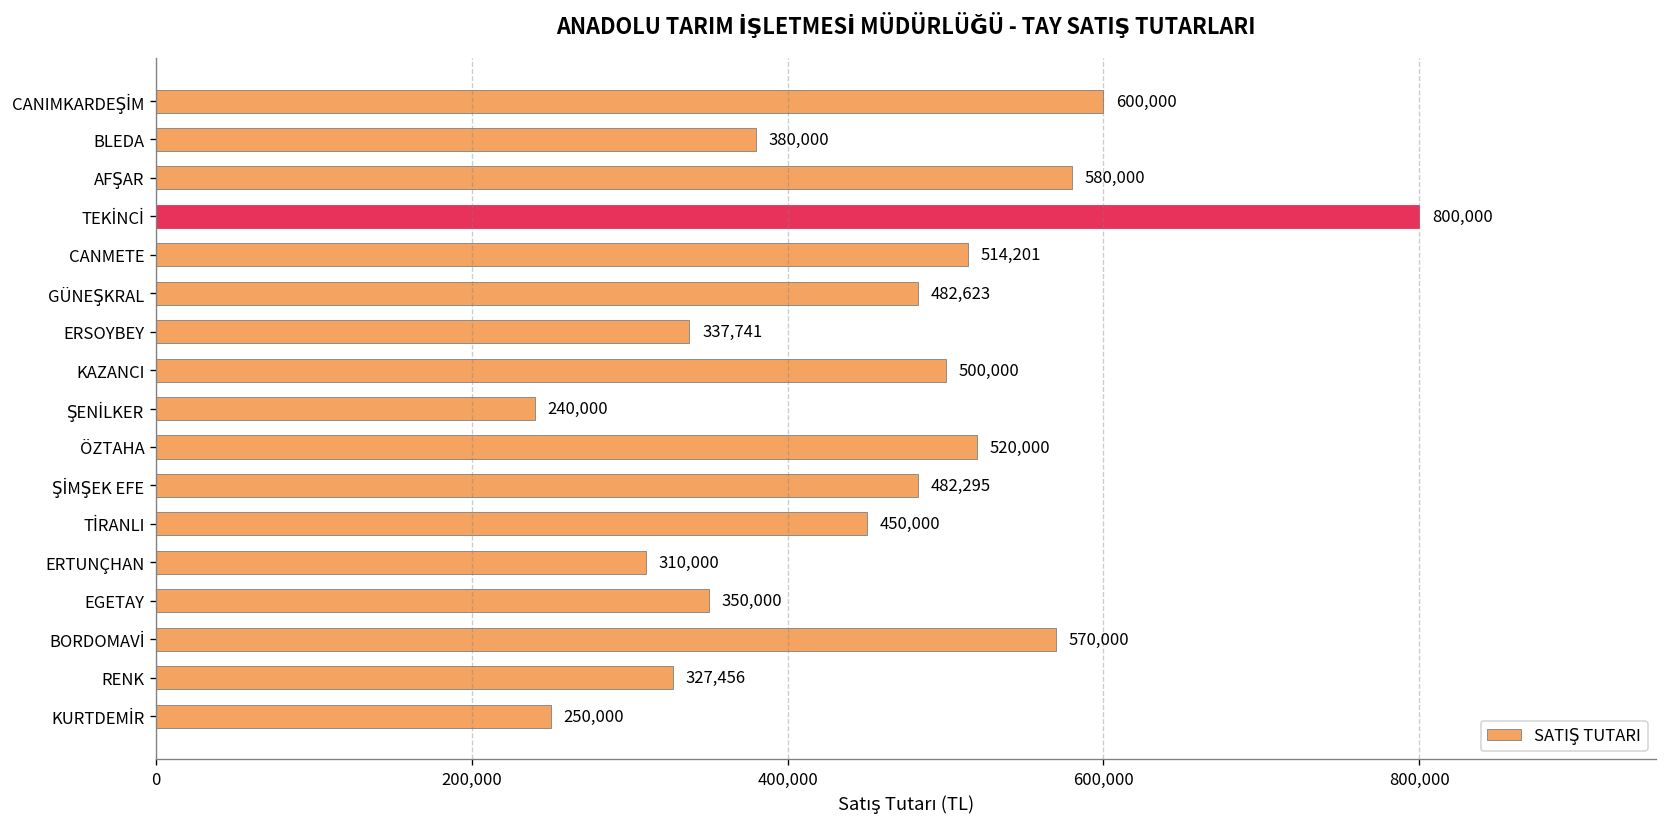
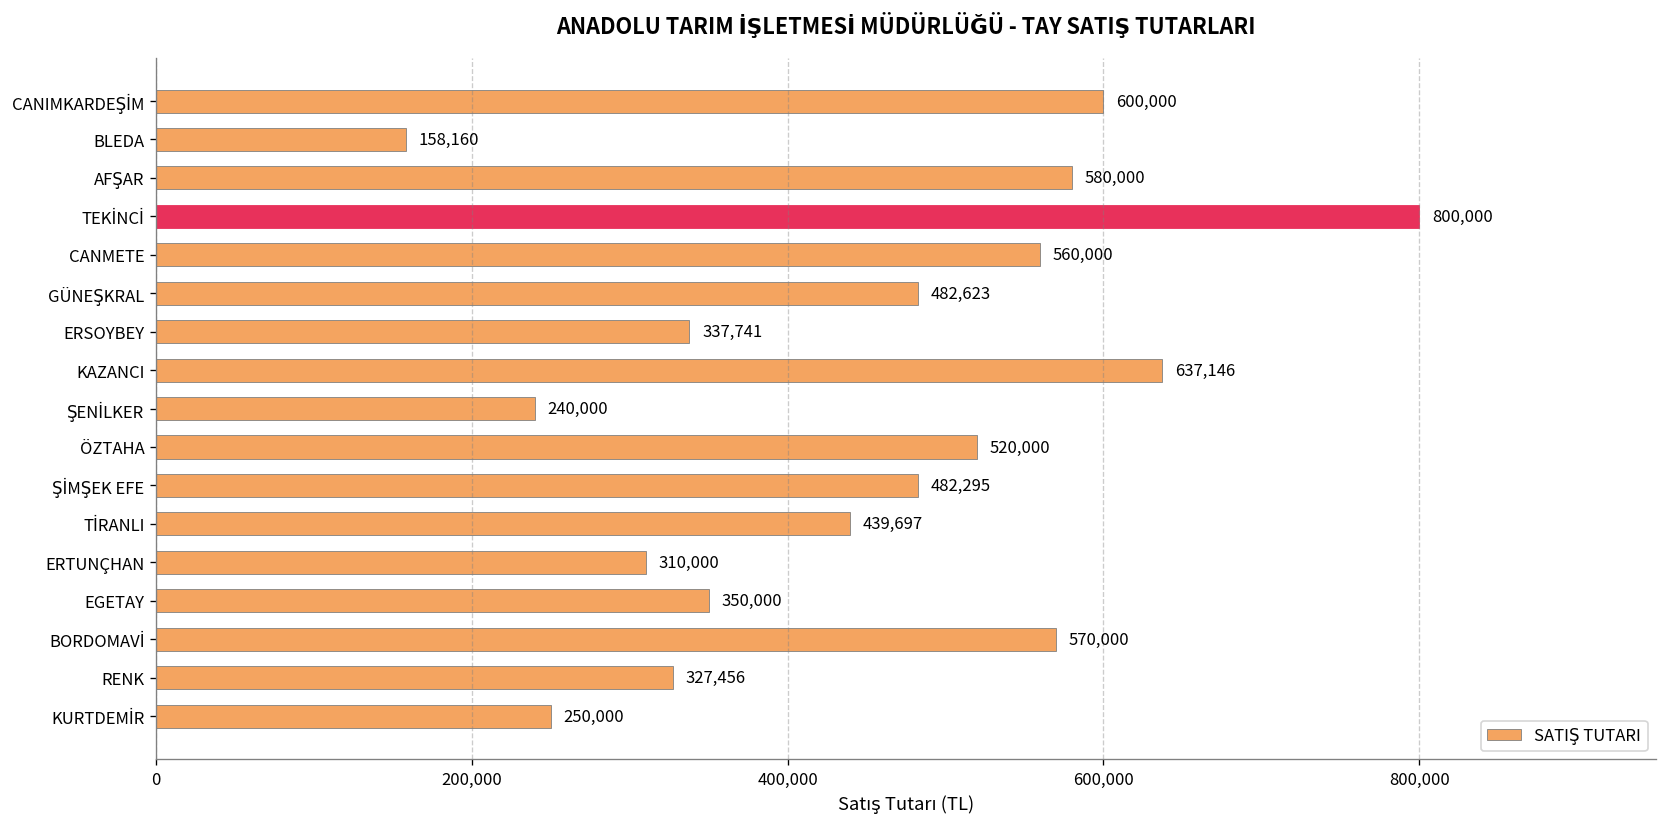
  {
    "CANIMKARDEŞİM": "600,000",
-   "BLEDA": "380,000",
+   "BLEDA": "158,160",
    "AFŞAR": "580,000",
    "TEKİNCİ": "800,000",
-   "CANMETE": "514,201",
+   "CANMETE": "560,000",
    "GÜNEŞKRAL": "482,623",
    "ERSOYBEY": "337,741",
-   "KAZANCI": "500,000",
+   "KAZANCI": "637,146",
    "ŞENİLKER": "240,000",
    "ÖZTAHA": "520,000",
    "ŞİMŞEK EFE": "482,295",
-   "TİRANLI": "450,000",
+   "TİRANLI": "439,697",
    "ERTUNÇHAN": "310,000",
    "EGETAY": "350,000",
    "BORDOMAVİ": "570,000",
    "RENK": "327,456",
    "KURTDEMİR": "250,000"
  }
